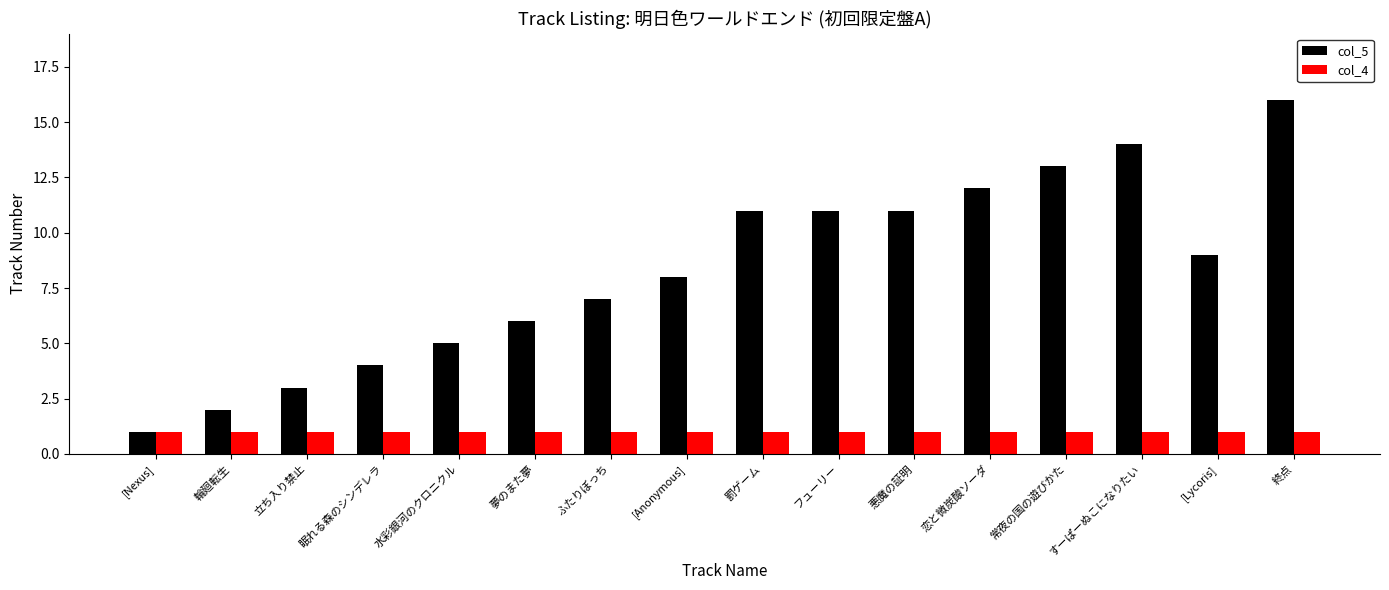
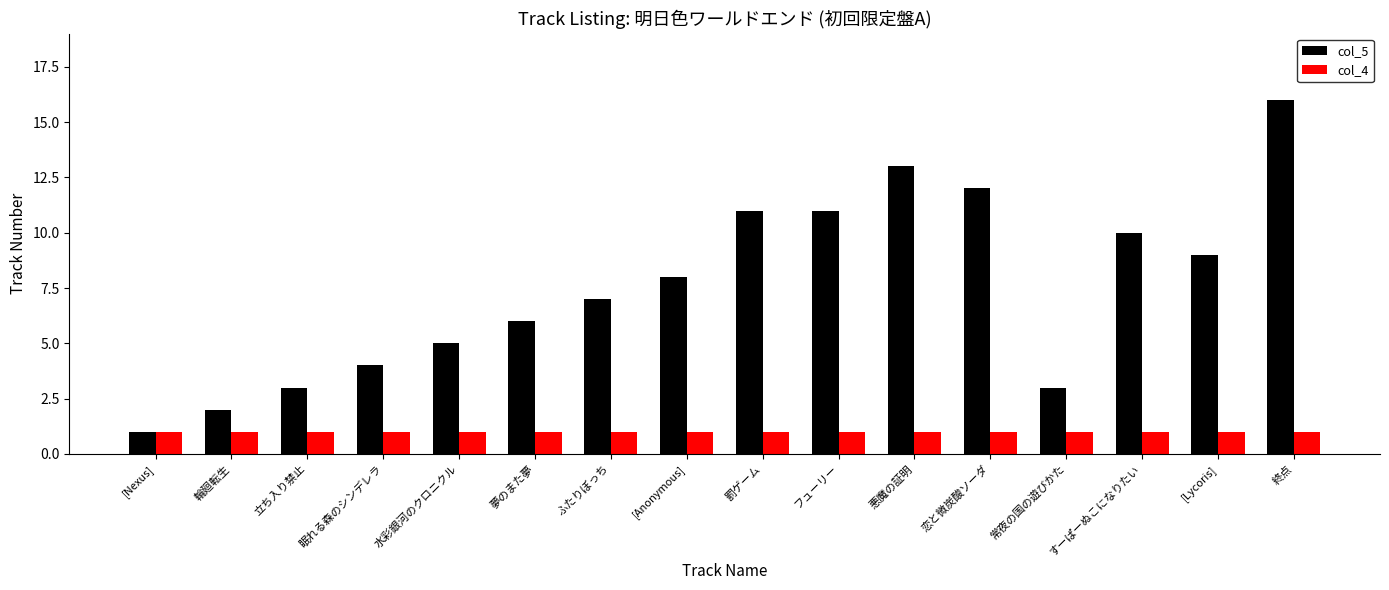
  {
    "col_5": {
      "[Nexus]": 1,
      "輪廻転生": 2,
      "立ち入り禁止": 3,
      "眠れる森のシンデレラ": 4,
      "水彩銀河のクロニクル": 5,
      "夢のまた夢": 6,
      "ふたりぼっち": 7,
      "[Anonymous]": 8,
      "罰ゲーム": 11,
      "フューリー": 11,
-     "悪魔の証明": 11,
+     "悪魔の証明": 13,
      "恋と微炭酸ソーダ": 12,
-     "常夜の国の遊びかた": 13,
-     "すーぱーぬこになりたい": 14,
+     "常夜の国の遊びかた": 3,
+     "すーぱーぬこになりたい": 10,
      "[Lycoris]": 9,
      "終点": 16
    },
    "col_4": {
      "[Nexus]": 1,
      "輪廻転生": 1,
      "立ち入り禁止": 1,
      "眠れる森のシンデレラ": 1,
      "水彩銀河のクロニクル": 1,
      "夢のまた夢": 1,
      "ふたりぼっち": 1,
      "[Anonymous]": 1,
      "罰ゲーム": 1,
      "フューリー": 1,
      "悪魔の証明": 1,
      "恋と微炭酸ソーダ": 1,
      "常夜の国の遊びかた": 1,
      "すーぱーぬこになりたい": 1,
      "[Lycoris]": 1,
      "終点": 1
    }
  }
